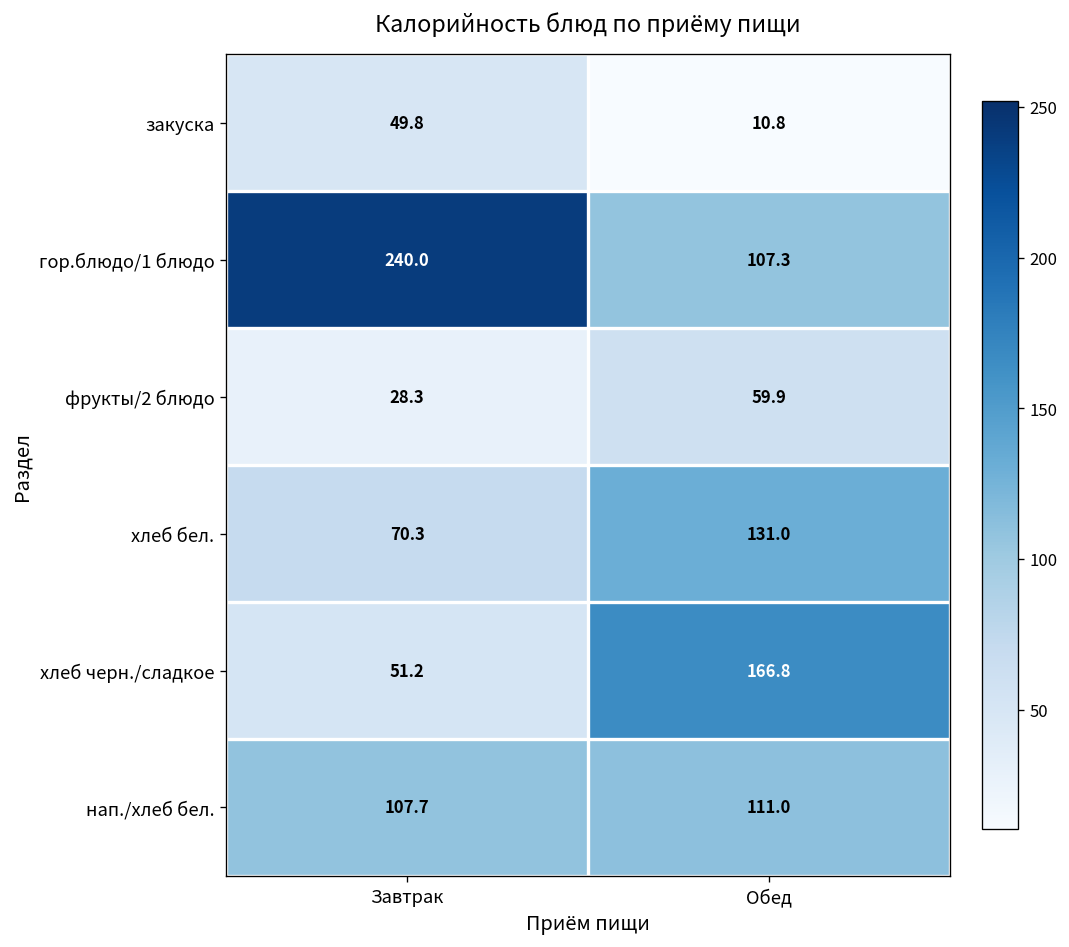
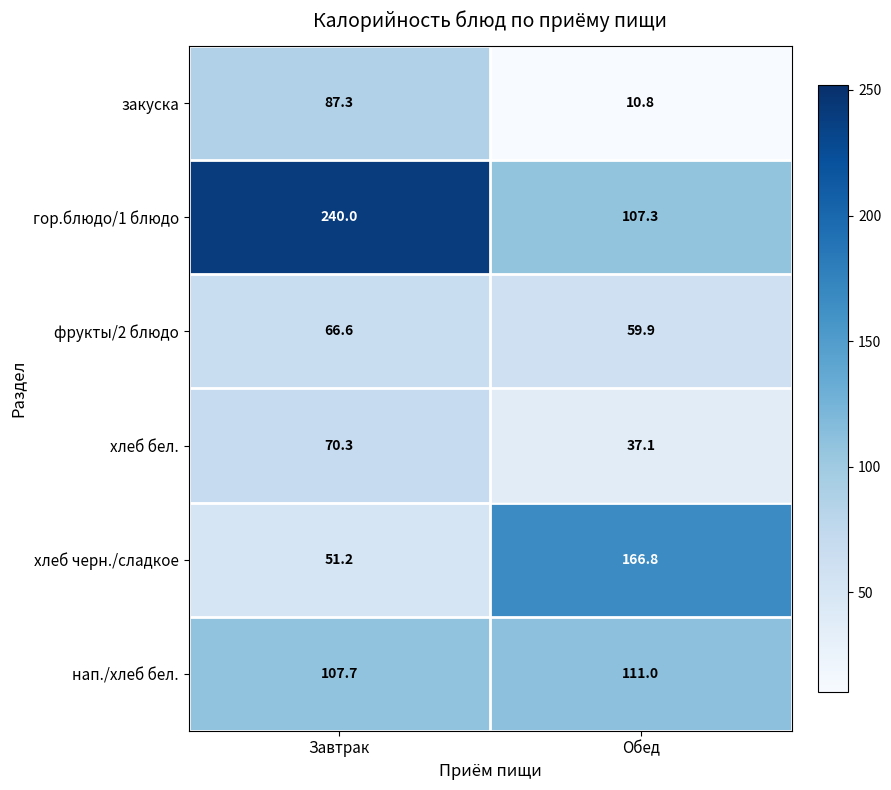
  {
    "закуска": {
-     "Завтрак": 49.8,
+     "Завтрак": 87.3,
      "Обед": 10.8
    },
    "гор.блюдо/1 блюдо": {
      "Завтрак": 240.0,
      "Обед": 107.3
    },
    "фрукты/2 блюдо": {
-     "Завтрак": 28.3,
+     "Завтрак": 66.6,
      "Обед": 59.9
    },
    "хлеб бел.": {
      "Завтрак": 70.3,
-     "Обед": 131.0
+     "Обед": 37.1
    },
    "хлеб черн./сладкое": {
      "Завтрак": 51.2,
      "Обед": 166.8
    },
    "нап./хлеб бел.": {
      "Завтрак": 107.7,
      "Обед": 111.0
    }
  }
